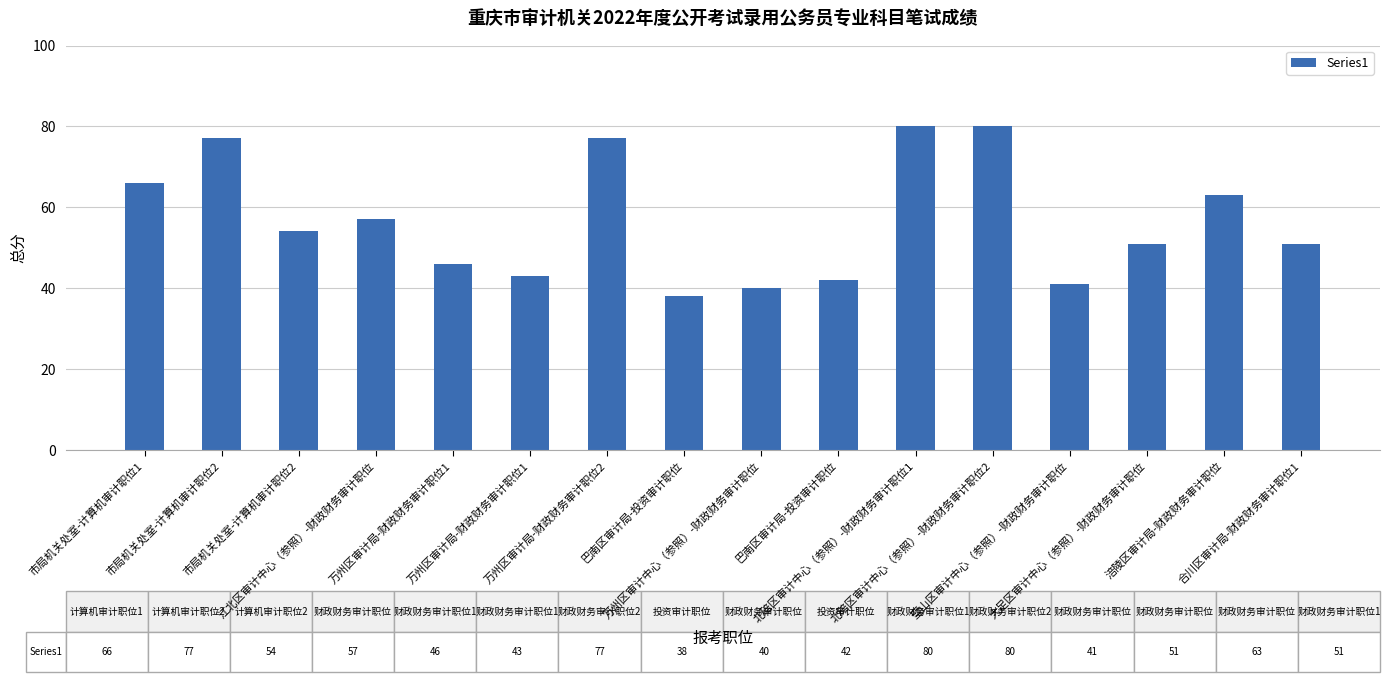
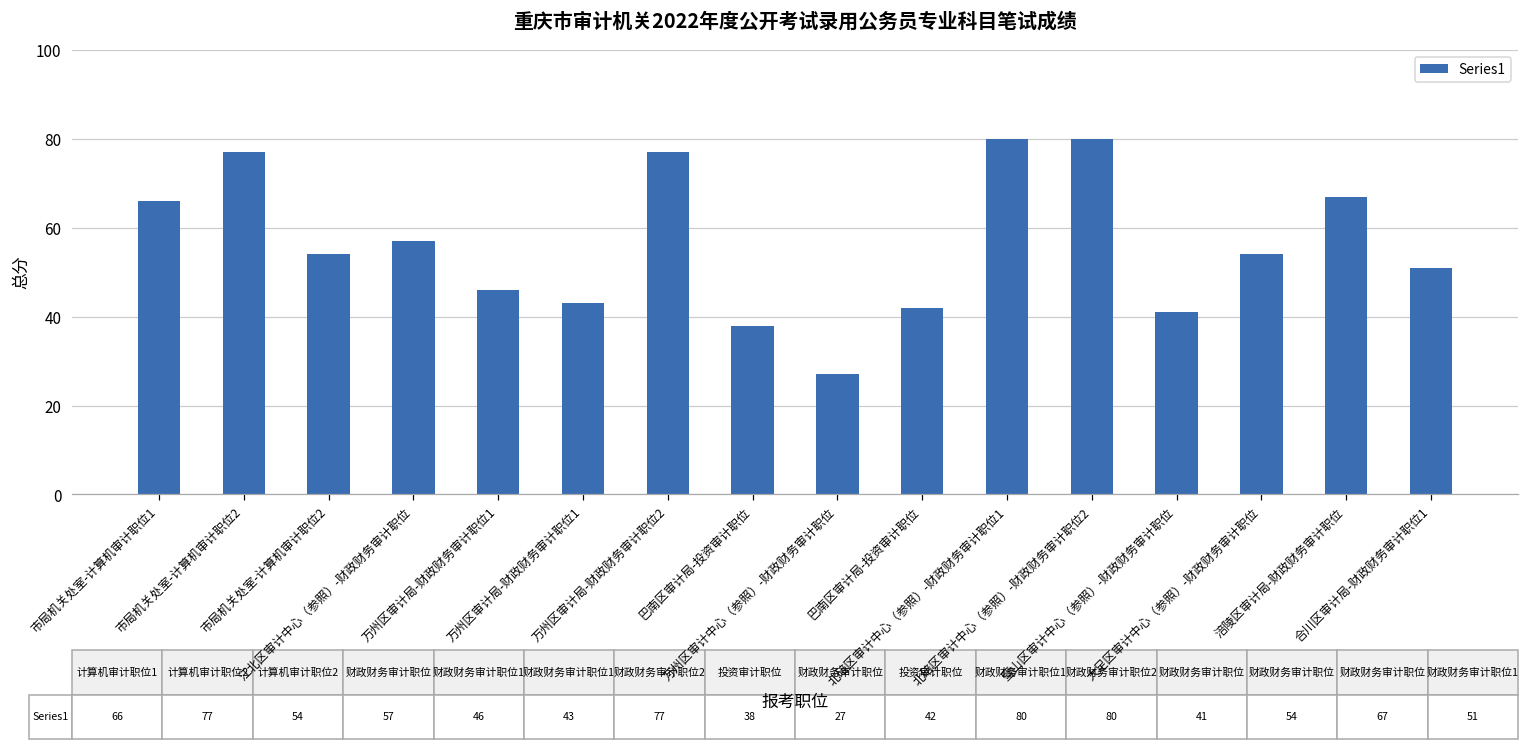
  {
-   "万州区审计中心（参照）-财政财务审计职位": 40,
-   "大足区审计中心（参照）-财政财务审计职位": 51,
-   "涪陵区审计局-财政财务审计职位": 63
+   "万州区审计中心（参照）-财政财务审计职位": 27,
+   "大足区审计中心（参照）-财政财务审计职位": 54,
+   "涪陵区审计局-财政财务审计职位": 67
  }
